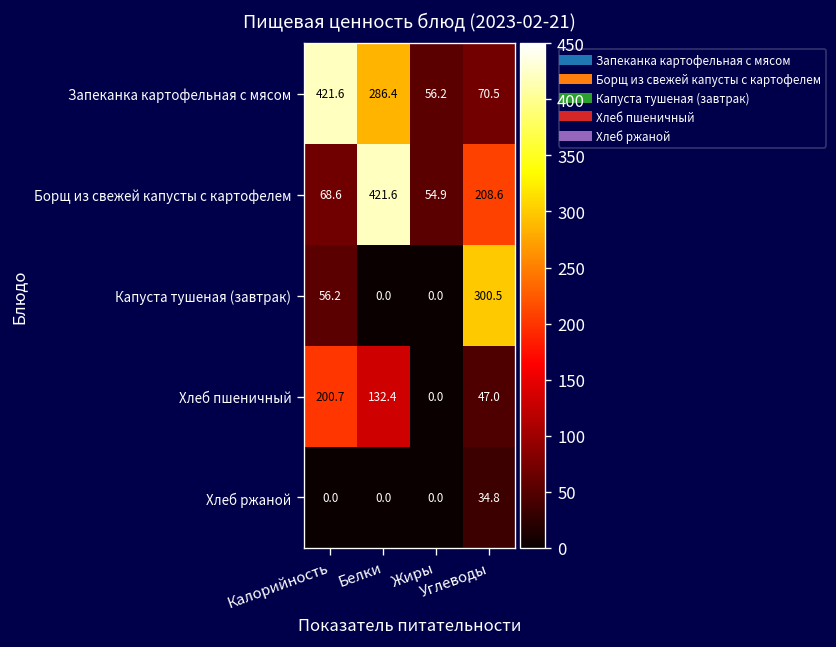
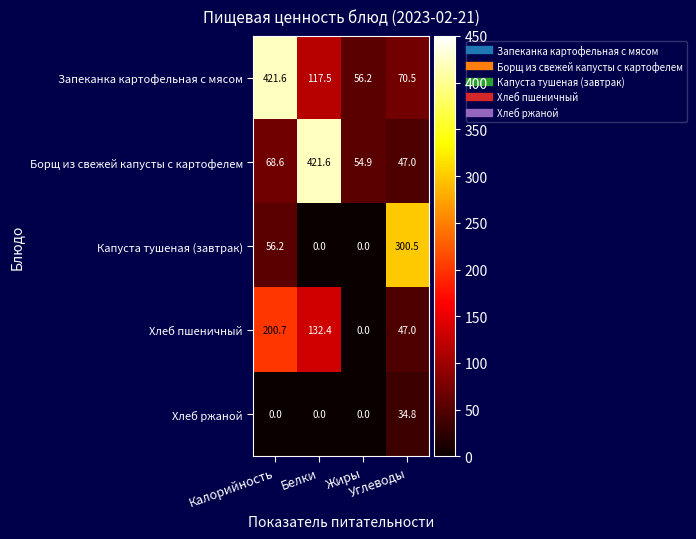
  {
    "Запеканка картофельная с мясом": {
      "Калорийность": 421.6,
-     "Белки": 286.4,
+     "Белки": 117.5,
      "Жиры": 56.2,
      "Углеводы": 70.5
    },
    "Борщ из свежей капусты с картофелем": {
      "Калорийность": 68.6,
      "Белки": 421.6,
      "Жиры": 54.9,
-     "Углеводы": 208.6
+     "Углеводы": 47.0
    },
    "Капуста тушеная (завтрак)": {
      "Калорийность": 56.2,
      "Белки": 0.0,
      "Жиры": 0.0,
      "Углеводы": 300.5
    },
    "Хлеб пшеничный": {
      "Калорийность": 200.7,
      "Белки": 132.4,
      "Жиры": 0.0,
      "Углеводы": 47.0
    },
    "Хлеб ржаной": {
      "Калорийность": 0.0,
      "Белки": 0.0,
      "Жиры": 0.0,
      "Углеводы": 34.8
    }
  }
